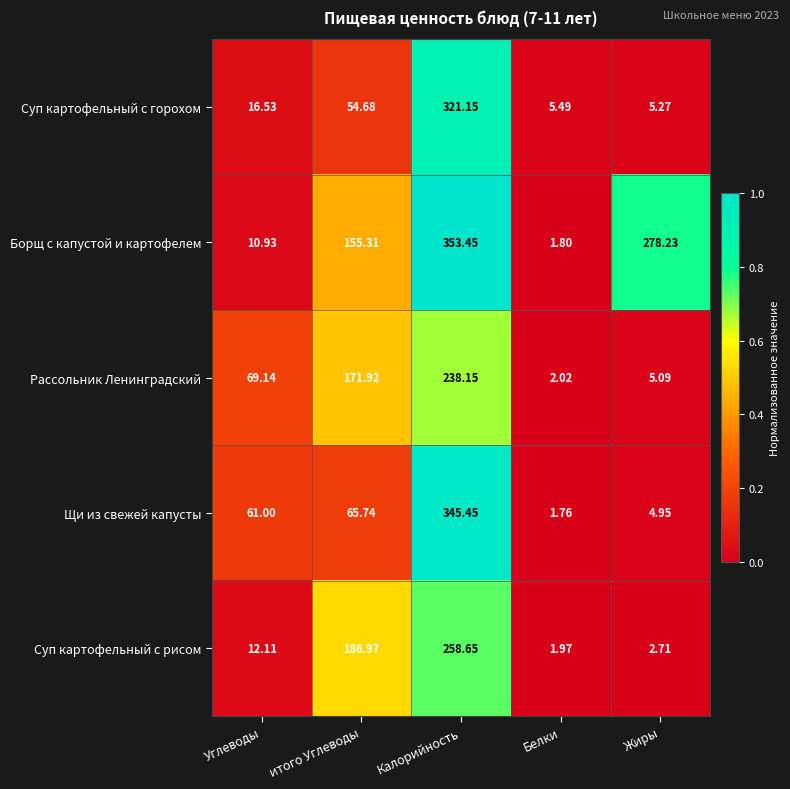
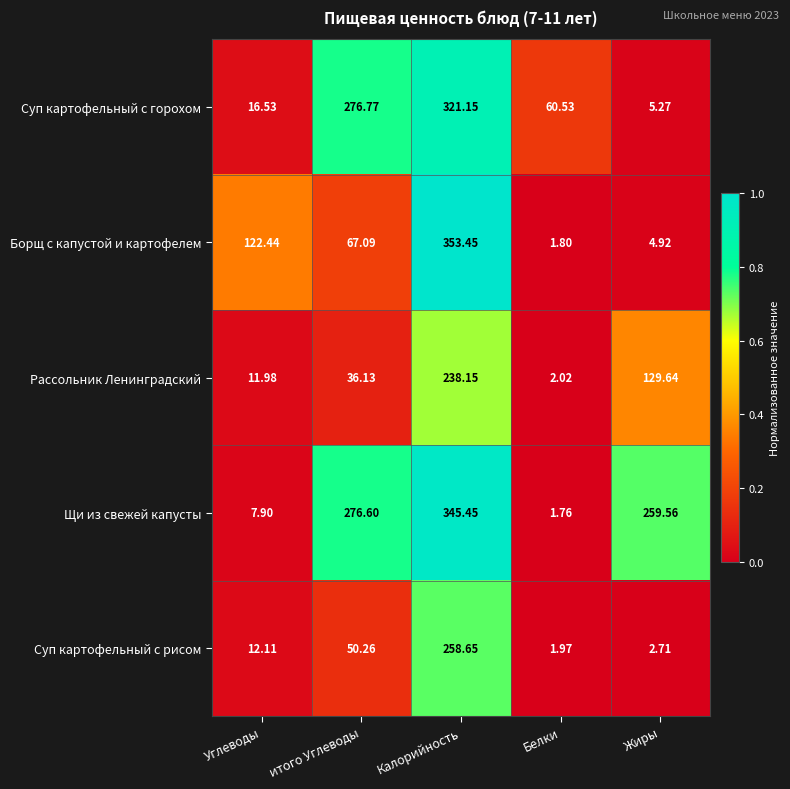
  {
    "Суп картофельный с горохом": {
      "Углеводы": 16.53,
-     "итого Углеводы": 54.68,
+     "итого Углеводы": 276.77,
      "Калорийность": 321.15,
-     "Белки": 5.49,
+     "Белки": 60.53,
      "Жиры": 5.27
    },
    "Борщ с капустой и картофелем": {
-     "Углеводы": 10.93,
-     "итого Углеводы": 155.31,
+     "Углеводы": 122.44,
+     "итого Углеводы": 67.09,
      "Калорийность": 353.45,
      "Белки": 1.80,
-     "Жиры": 278.23
+     "Жиры": 4.92
    },
    "Рассольник Ленинградский": {
-     "Углеводы": 69.14,
-     "итого Углеводы": 171.92,
+     "Углеводы": 11.98,
+     "итого Углеводы": 36.13,
      "Калорийность": 238.15,
      "Белки": 2.02,
-     "Жиры": 5.09
+     "Жиры": 129.64
    },
    "Щи из свежей капусты": {
-     "Углеводы": 61.00,
-     "итого Углеводы": 65.74,
+     "Углеводы": 7.90,
+     "итого Углеводы": 276.60,
      "Калорийность": 345.45,
      "Белки": 1.76,
-     "Жиры": 4.95
+     "Жиры": 259.56
    },
    "Суп картофельный с рисом": {
      "Углеводы": 12.11,
-     "итого Углеводы": 186.97,
+     "итого Углеводы": 50.26,
      "Калорийность": 258.65,
      "Белки": 1.97,
      "Жиры": 2.71
    }
  }
